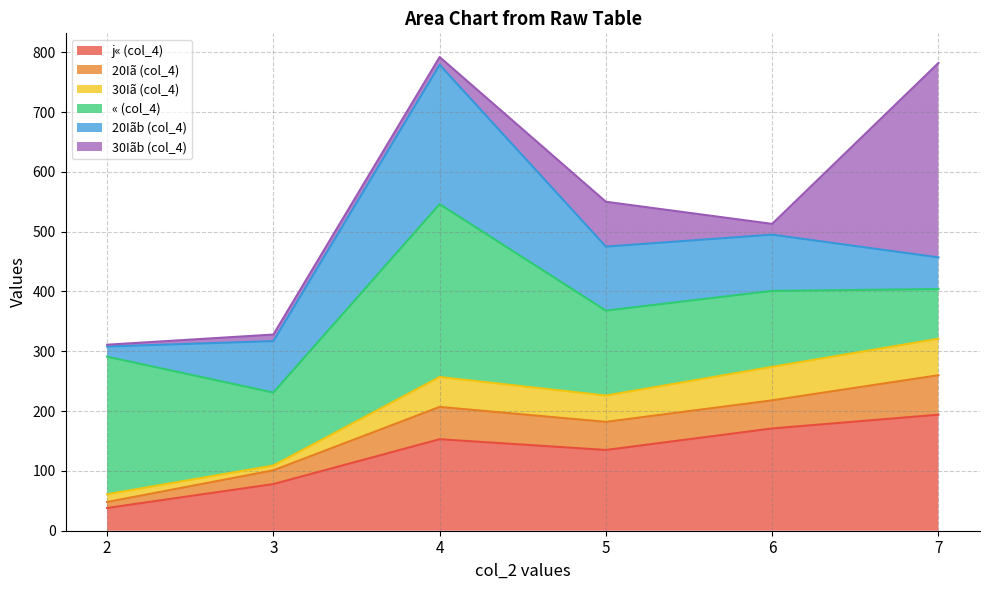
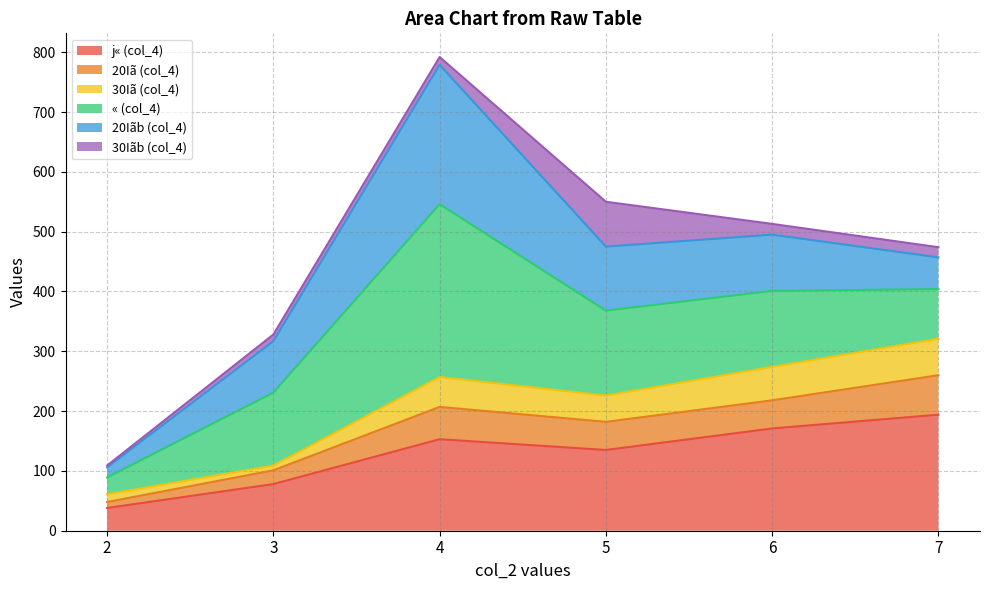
  {
    "30Iã (col_4)": {
      "2": 10,
      "3": 10,
      "4": 50,
      "5": 40,
      "6": 60,
      "7": 60
    },
    "« (col_4)": {
-     "2": 230,
+     "2": 30,
      "3": 120,
      "4": 290,
      "5": 140,
      "6": 130,
      "7": 80
    },
    "20Iãb (col_4)": {
      "3": 90,
      "4": 230,
      "5": 110,
      "6": 90,
      "7": 50
    },
    "30Iãb (col_4)": {
      "3": 10,
      "4": 10,
      "5": 80,
      "6": 20,
-     "7": 330
+     "7": 20
    }
  }
